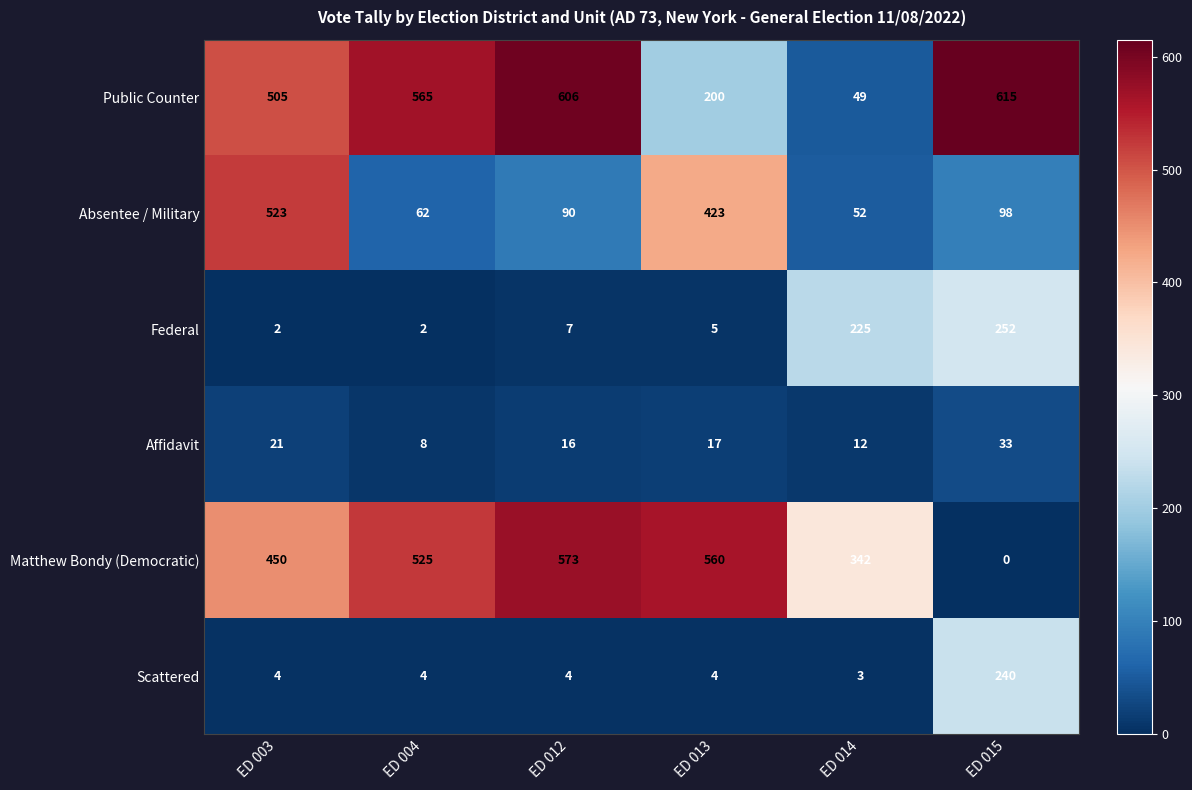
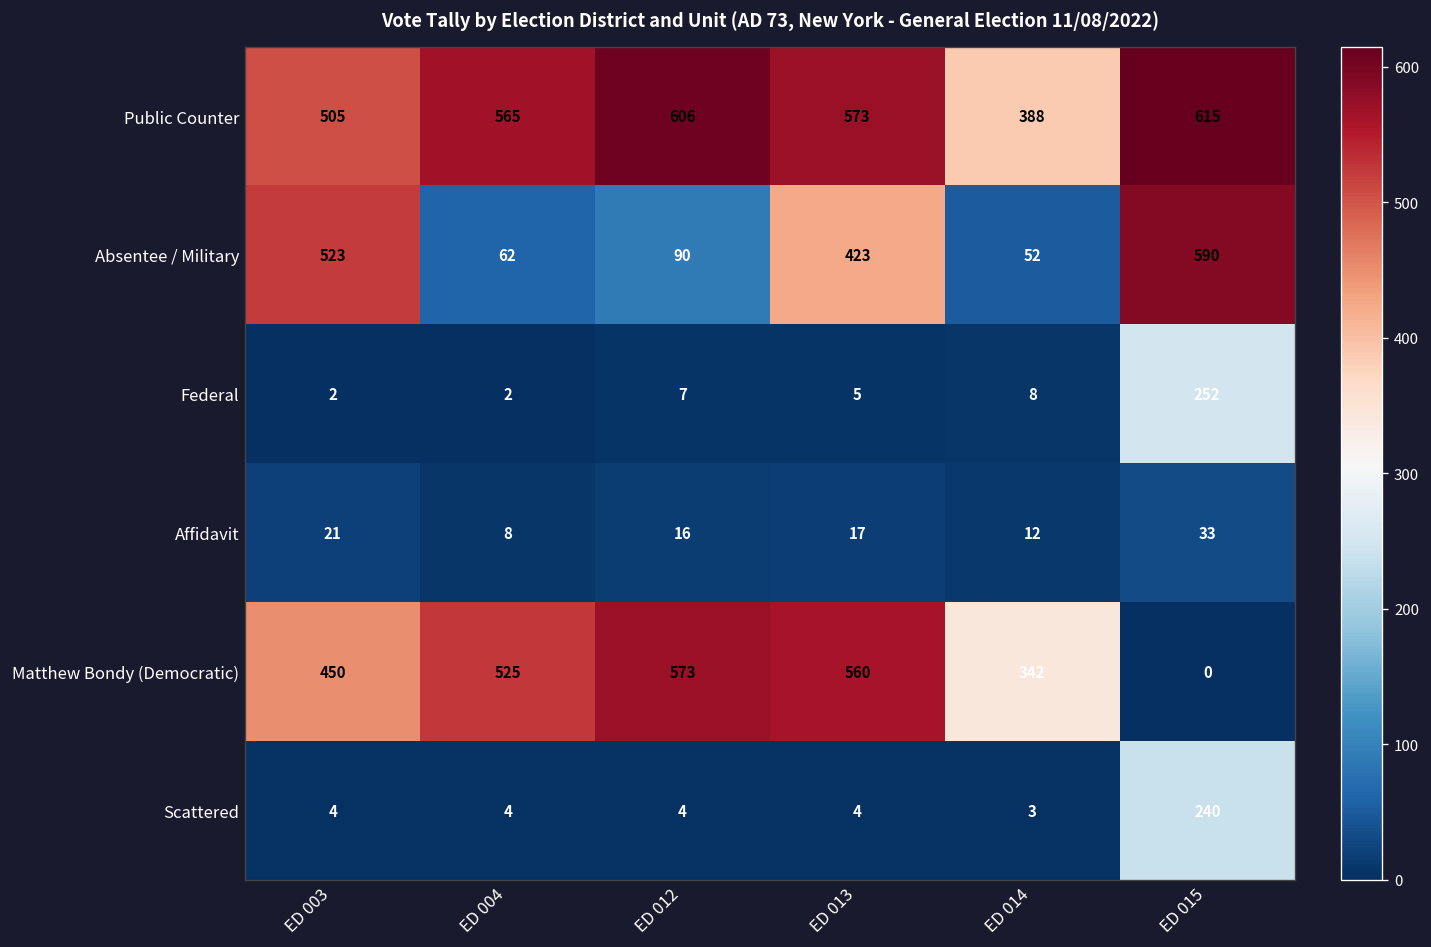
  {
    "Public Counter": {
      "ED 003": 505,
      "ED 004": 565,
      "ED 012": 606,
-     "ED 013": 200,
-     "ED 014": 49,
+     "ED 013": 573,
+     "ED 014": 388,
      "ED 015": 615
    },
    "Absentee / Military": {
      "ED 003": 523,
      "ED 004": 62,
      "ED 012": 90,
      "ED 013": 423,
      "ED 014": 52,
-     "ED 015": 98
+     "ED 015": 590
    },
    "Federal": {
      "ED 003": 2,
      "ED 004": 2,
      "ED 012": 7,
      "ED 013": 5,
-     "ED 014": 225
+     "ED 014": 8
    },
    "Affidavit": {
      "ED 003": 21,
      "ED 004": 8,
      "ED 012": 16,
      "ED 013": 17,
      "ED 014": 12,
      "ED 015": 33
    },
    "Matthew Bondy (Democratic)": {
      "ED 003": 450,
      "ED 004": 525,
      "ED 012": 573,
      "ED 013": 560,
      "ED 015": 0
    },
    "Scattered": {
      "ED 003": 4,
      "ED 004": 4,
      "ED 012": 4,
      "ED 013": 4,
      "ED 014": 3,
      "ED 015": 240
    }
  }
